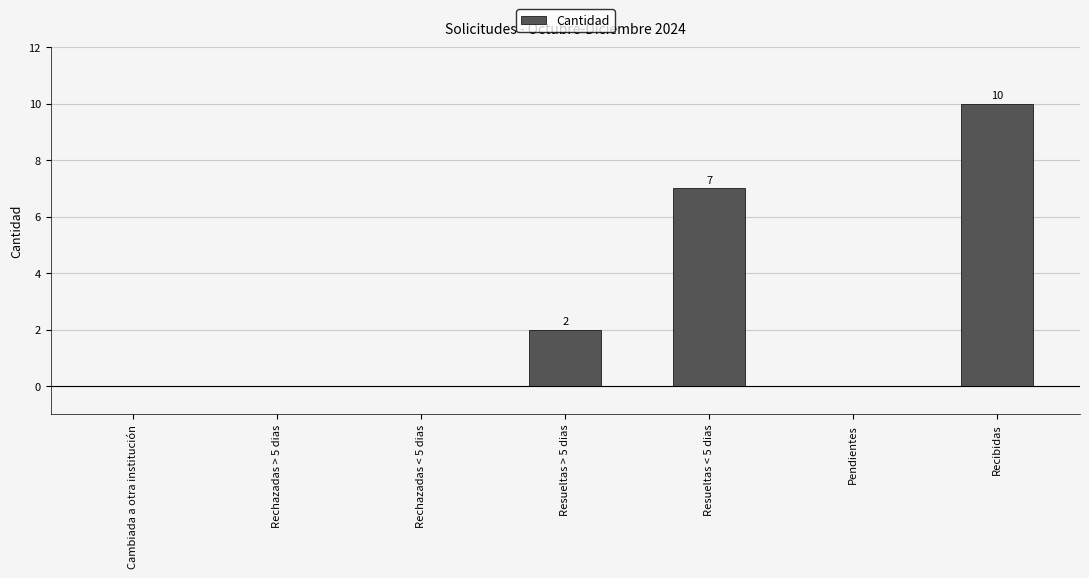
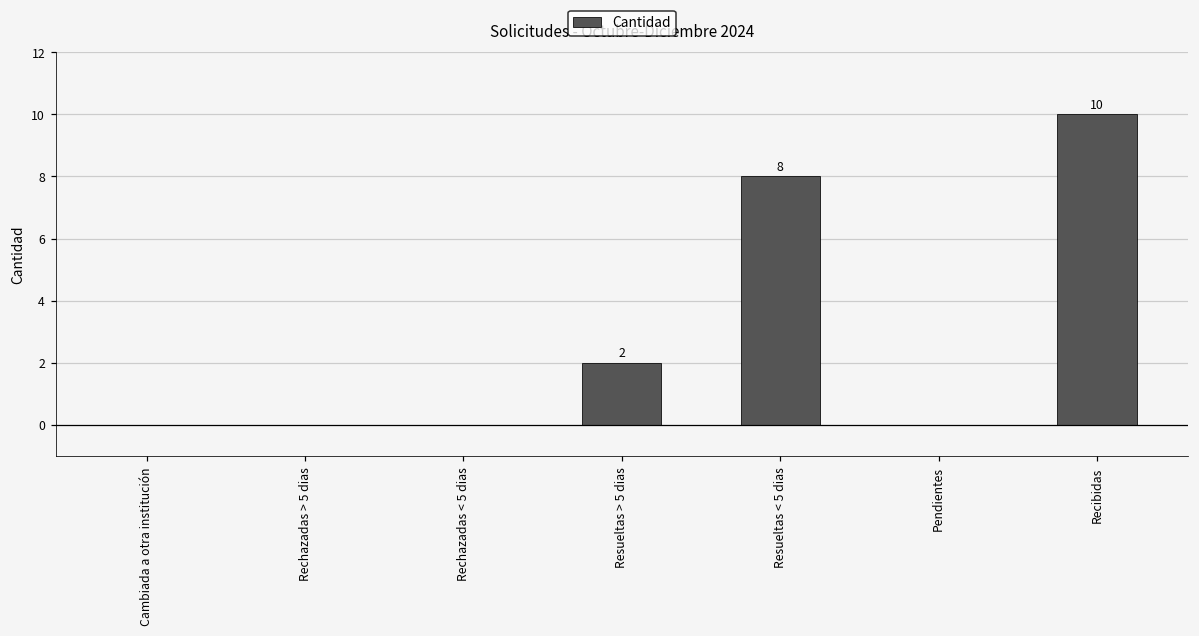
  {
    "Resueltas > 5 dias": 2,
-   "Resueltas < 5 dias": 7,
+   "Resueltas < 5 dias": 8,
    "Recibidas": 10
  }
